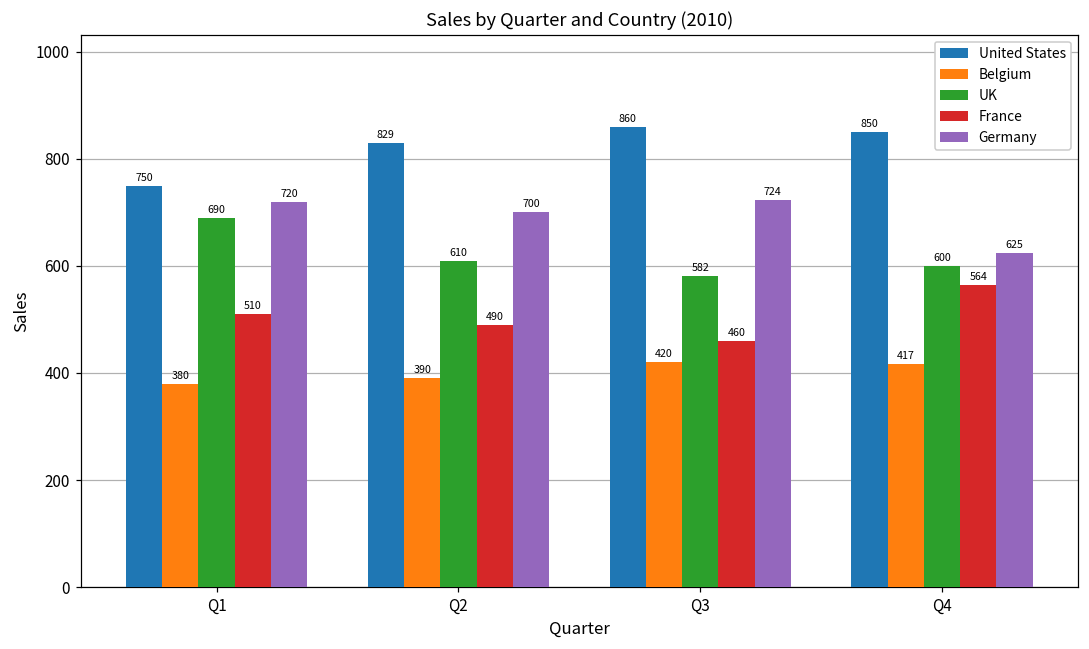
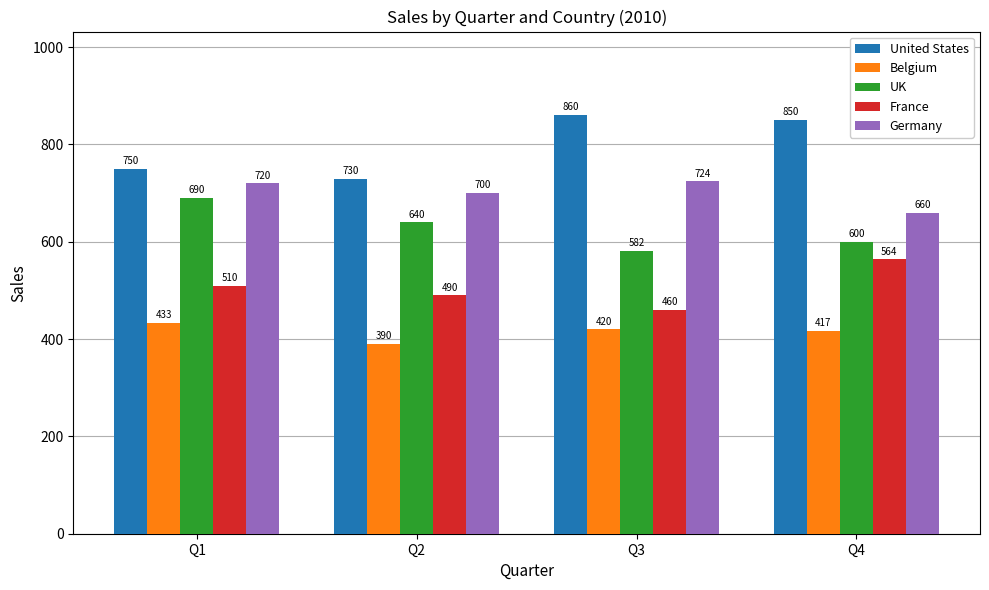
  {
    "United States": {
      "Q1": 750,
-     "Q2": 829,
+     "Q2": 730,
      "Q3": 860,
      "Q4": 850
    },
    "Belgium": {
-     "Q1": 380,
+     "Q1": 433,
      "Q2": 390,
      "Q3": 420,
      "Q4": 417
    },
    "UK": {
      "Q1": 690,
-     "Q2": 610,
+     "Q2": 640,
      "Q3": 582,
      "Q4": 600
    },
    "France": {
      "Q1": 510,
      "Q2": 490,
      "Q3": 460,
      "Q4": 564
    },
    "Germany": {
      "Q1": 720,
      "Q2": 700,
      "Q3": 724,
-     "Q4": 625
+     "Q4": 660
    }
  }
